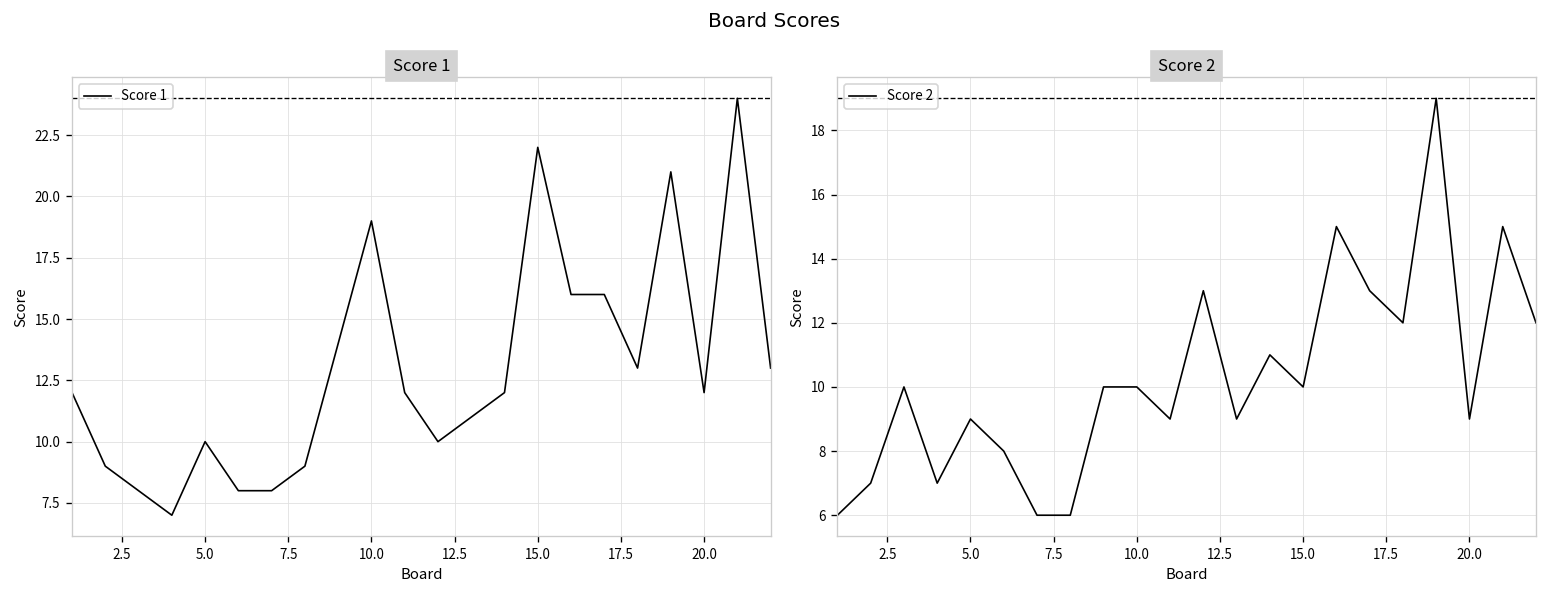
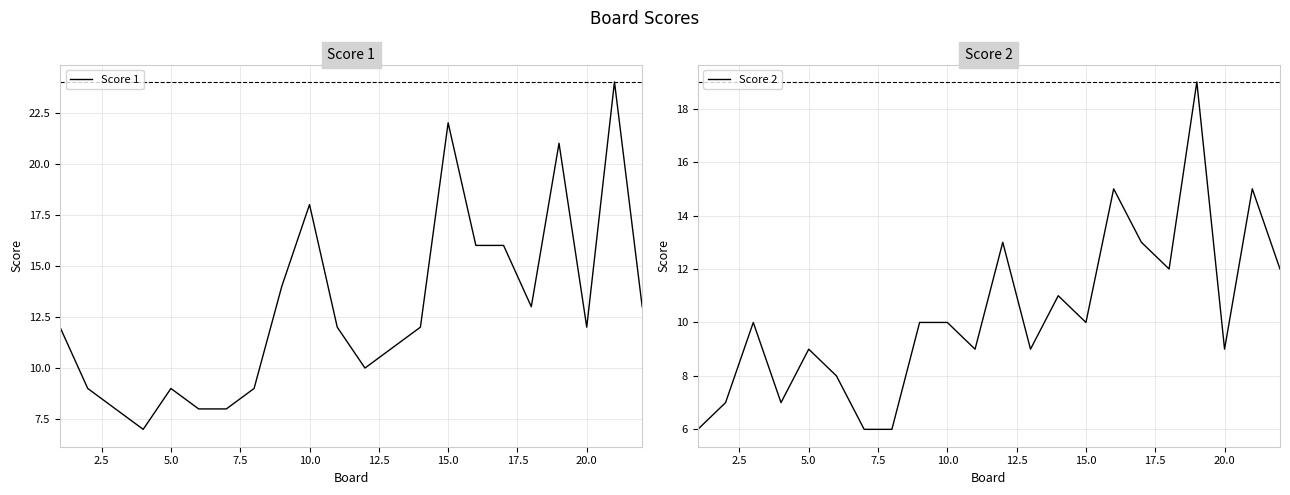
  {
    "Score 1": {
-     "5.0": 10,
-     "10.0": 19,
+     "5.0": 9,
+     "10.0": 18,
      "15.0": 22,
      "20.0": 12
    },
    "Score 2": {
      "5.0": 9.0,
      "10.0": 10.0,
      "15.0": 10.0,
      "20.0": 9.0
    }
  }
